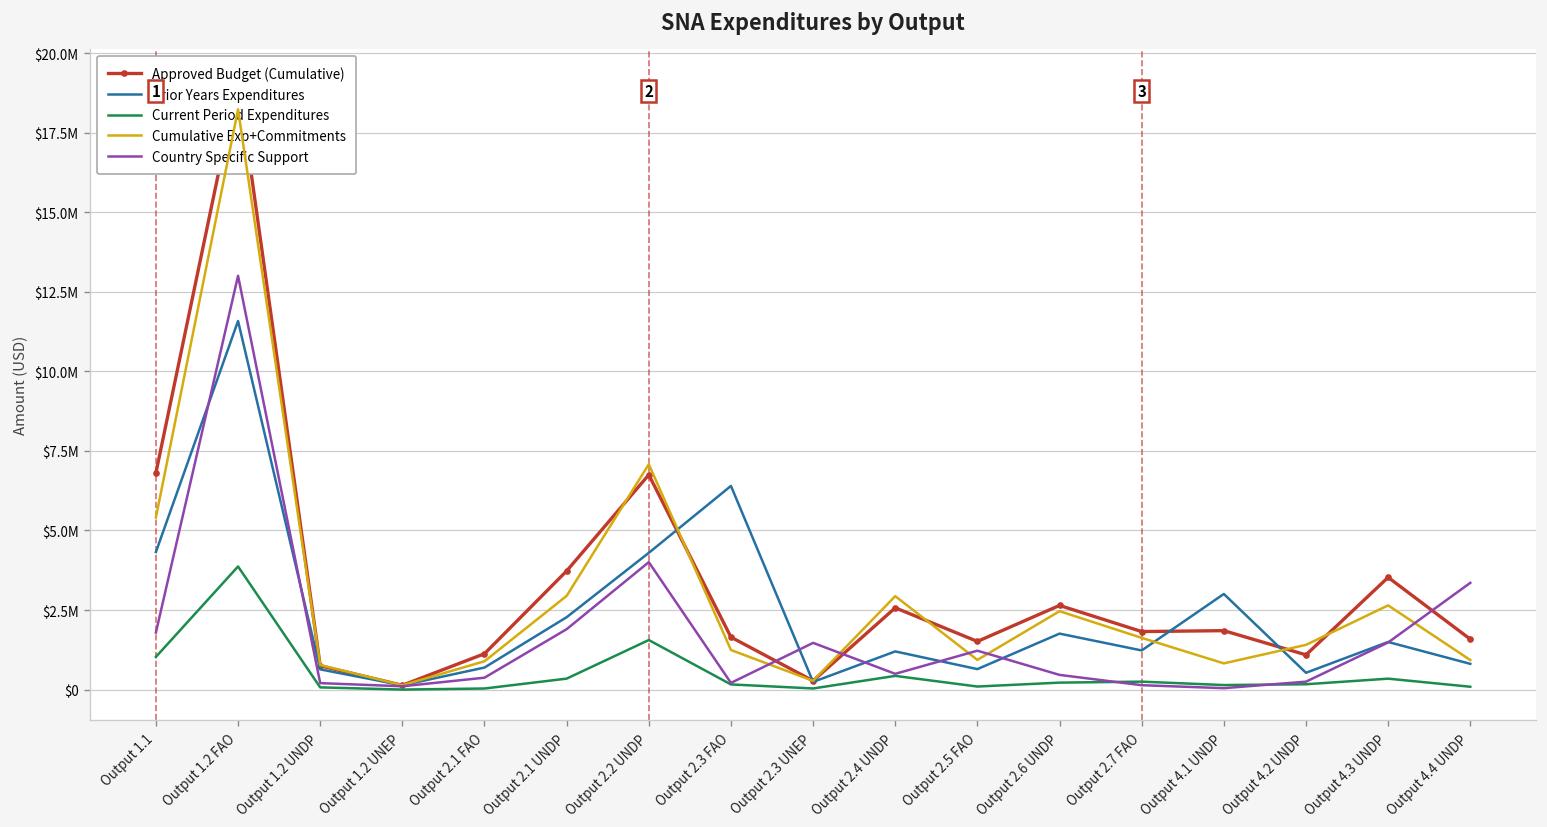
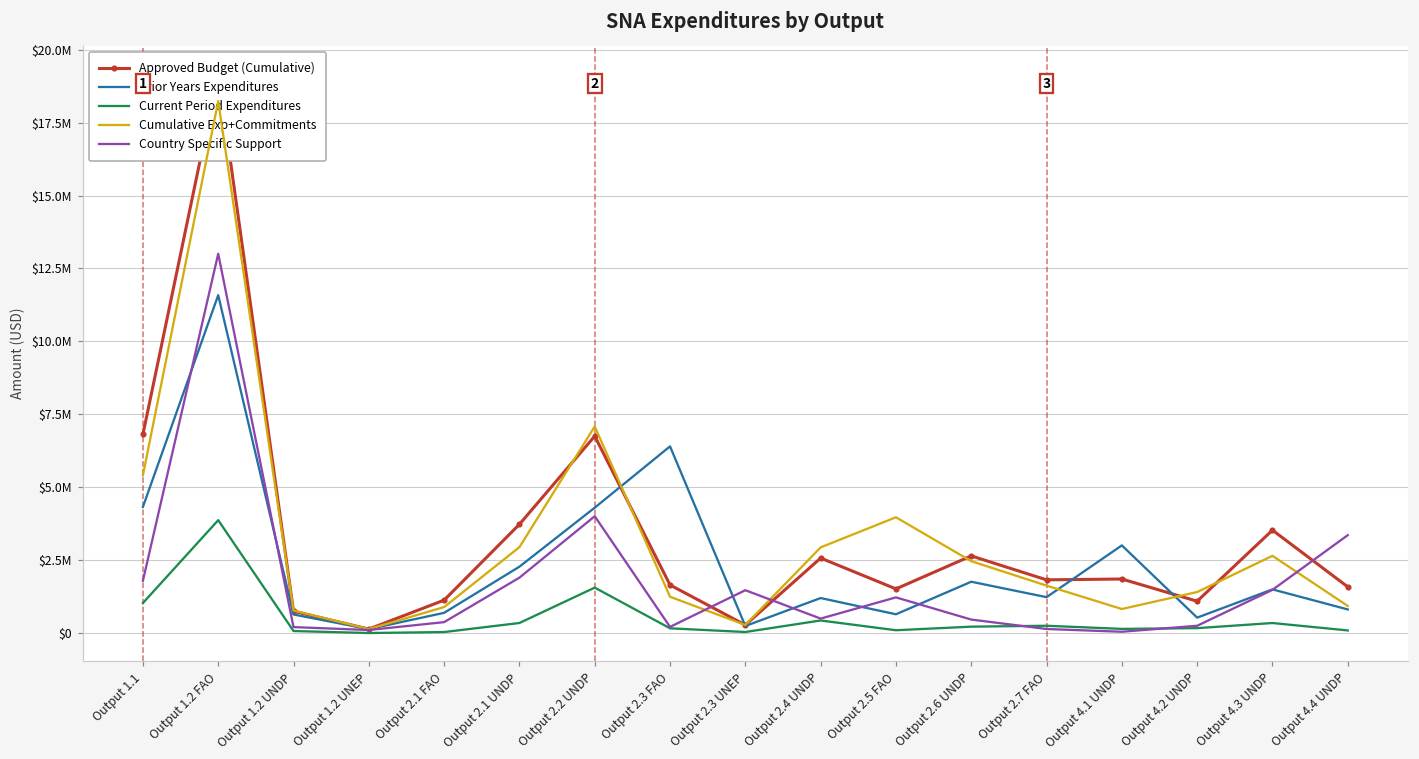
  {
    "Approved Budget (Cumulative)": {
      "Output 1.1": "$6800000",
      "Output 2.1 FAO": "$1100000",
      "Output 2.1 UNDP": "$3700000",
      "Output 2.2 UNDP": "$6800000",
      "Output 2.3 FAO": "$1600000",
      "Output 2.4 UNDP": "$2600000",
      "Output 2.5 FAO": "$1500000",
      "Output 2.6 UNDP": "$2600000",
      "Output 2.7 FAO": "$1800000",
      "Output 4.1 UNDP": "$1900000",
      "Output 4.2 UNDP": "$1100000",
      "Output 4.3 UNDP": "$3500000",
      "Output 4.4 UNDP": "$1600000"
    },
    "Prior Years Expenditures": {
      "Output 1.1": "$4300000",
      "Output 1.2 FAO": "$11600000",
      "Output 1.2 UNDP": "$600000",
      "Output 2.1 FAO": "$700000",
      "Output 2.1 UNDP": "$2300000",
      "Output 2.2 UNDP": "$4300000",
      "Output 2.3 FAO": "$6400000",
      "Output 2.4 UNDP": "$1200000",
      "Output 2.5 FAO": "$600000",
      "Output 2.6 UNDP": "$1800000",
      "Output 2.7 FAO": "$1200000",
      "Output 4.1 UNDP": "$3000000",
      "Output 4.2 UNDP": "$500000",
      "Output 4.4 UNDP": "$800000"
    },
    "Current Period Expenditures": {
      "Output 1.1": "$1000000",
      "Output 1.2 FAO": "$3900000",
      "Output 1.2 UNDP": "$100000",
      "Output 1.2 UNEP": "$0",
      "Output 2.1 FAO": "$0",
      "Output 2.1 UNDP": "$300000",
      "Output 2.2 UNDP": "$1600000",
      "Output 2.3 UNEP": "$0",
      "Output 2.5 FAO": "$100000",
      "Output 2.6 UNDP": "$200000",
      "Output 2.7 FAO": "$200000",
      "Output 4.1 UNDP": "$100000",
      "Output 4.3 UNDP": "$300000",
      "Output 4.4 UNDP": "$100000"
    },
    "Cumulative Exp+Commitments": {
      "Output 1.1": "$5400000",
      "Output 2.1 FAO": "$900000",
      "Output 2.1 UNDP": "$2900000",
      "Output 2.2 UNDP": "$7100000",
      "Output 2.3 FAO": "$1200000",
      "Output 2.4 UNDP": "$2900000",
-     "Output 2.5 FAO": "$900000",
+     "Output 2.5 FAO": "$4000000",
      "Output 2.6 UNDP": "$2500000",
      "Output 2.7 FAO": "$1600000",
      "Output 4.1 UNDP": "$800000",
      "Output 4.2 UNDP": "$1400000",
      "Output 4.3 UNDP": "$2600000",
      "Output 4.4 UNDP": "$900000"
    },
    "Country Specific Support": {
      "Output 1.1": "$1800000",
      "Output 1.2 FAO": "$13000000",
      "Output 1.2 UNDP": "$200000",
      "Output 2.1 FAO": "$400000",
      "Output 2.1 UNDP": "$1900000",
      "Output 2.2 UNDP": "$4000000",
      "Output 2.3 UNEP": "$1500000",
      "Output 2.5 FAO": "$1200000",
      "Output 2.6 UNDP": "$500000",
      "Output 2.7 FAO": "$100000",
      "Output 4.1 UNDP": "$0",
      "Output 4.4 UNDP": "$3400000"
    }
  }
